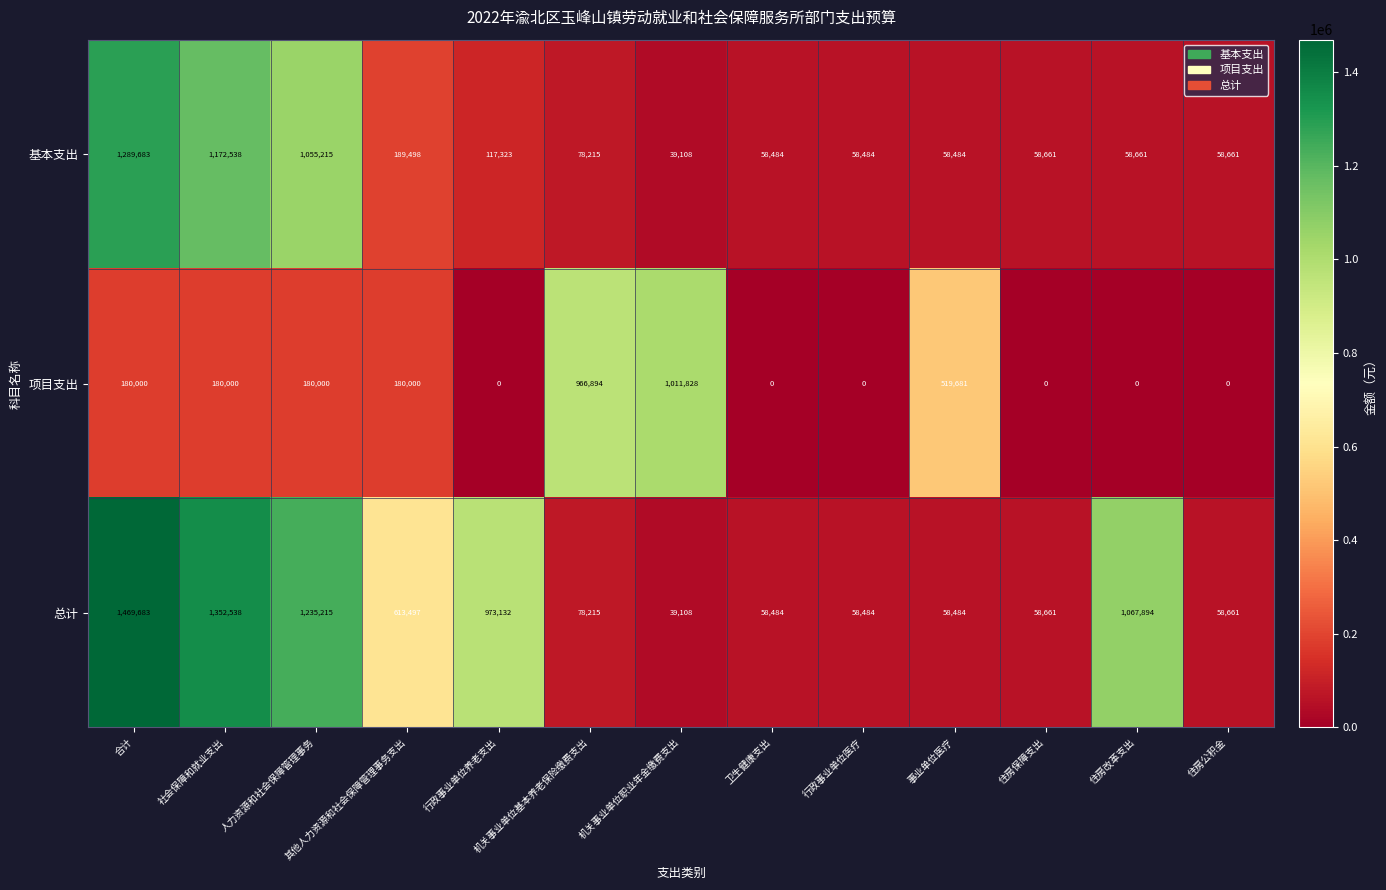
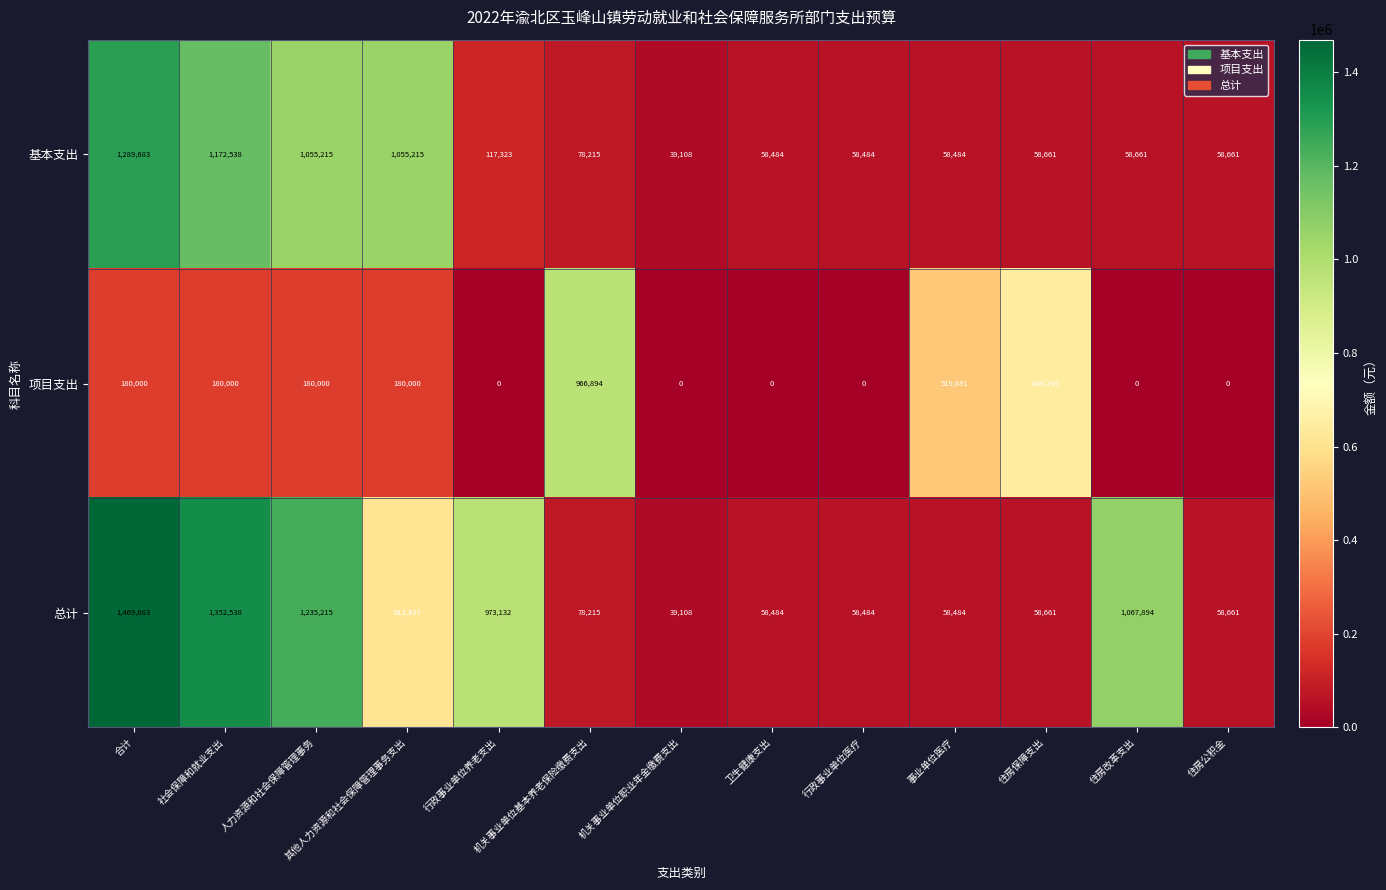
  {
    "基本支出": {
      "合计": "1,289,683",
      "社会保障和就业支出": "1,172,538",
      "人力资源和社会保障管理事务": "1,055,215",
-     "其他人力资源和社会保障管理事务支出": "189,498",
+     "其他人力资源和社会保障管理事务支出": "1,055,215",
      "行政事业单位养老支出": "117,323",
      "机关事业单位基本养老保险缴费支出": "78,215",
      "机关事业单位职业年金缴费支出": "39,108",
      "卫生健康支出": "58,484",
      "行政事业单位医疗": "58,484",
      "事业单位医疗": "58,484",
      "住房保障支出": "58,661",
      "住房改革支出": "58,661",
      "住房公积金": "58,661"
    },
    "项目支出": {
      "合计": "180,000",
      "社会保障和就业支出": "180,000",
      "人力资源和社会保障管理事务": "180,000",
      "其他人力资源和社会保障管理事务支出": "180,000",
      "行政事业单位养老支出": "0",
      "机关事业单位基本养老保险缴费支出": "966,894",
-     "机关事业单位职业年金缴费支出": "1,011,828",
+     "机关事业单位职业年金缴费支出": "0",
      "卫生健康支出": "0",
      "行政事业单位医疗": "0",
      "事业单位医疗": "519,681",
-     "住房保障支出": "0",
+     "住房保障支出": "648,195",
      "住房改革支出": "0",
      "住房公积金": "0"
    },
    "总计": {
      "合计": "1,469,683",
      "社会保障和就业支出": "1,352,538",
      "人力资源和社会保障管理事务": "1,235,215",
      "其他人力资源和社会保障管理事务支出": "613,497",
      "行政事业单位养老支出": "973,132",
      "机关事业单位基本养老保险缴费支出": "78,215",
      "机关事业单位职业年金缴费支出": "39,108",
      "卫生健康支出": "58,484",
      "行政事业单位医疗": "58,484",
      "事业单位医疗": "58,484",
      "住房保障支出": "58,661",
      "住房改革支出": "1,067,894",
      "住房公积金": "58,661"
    }
  }
